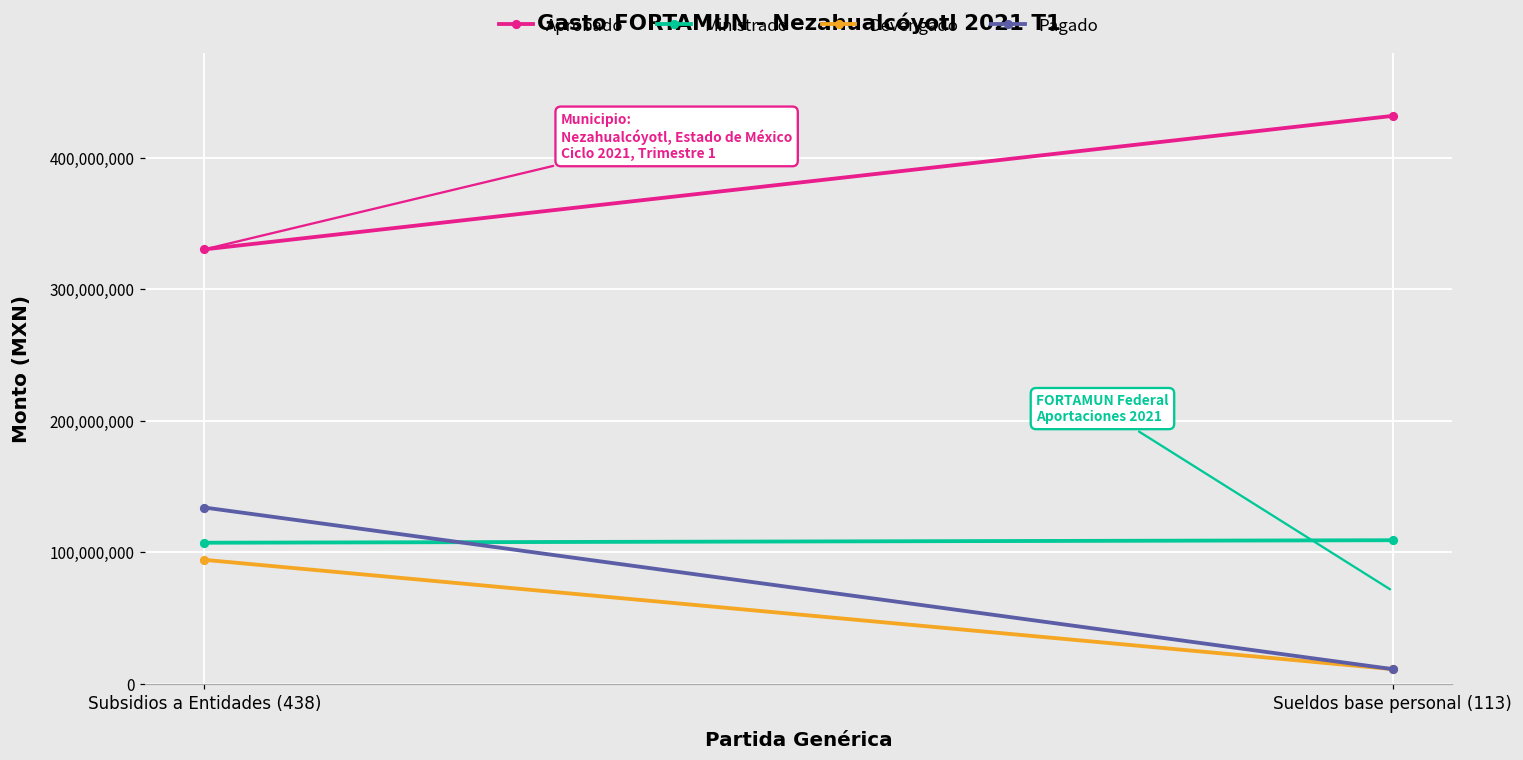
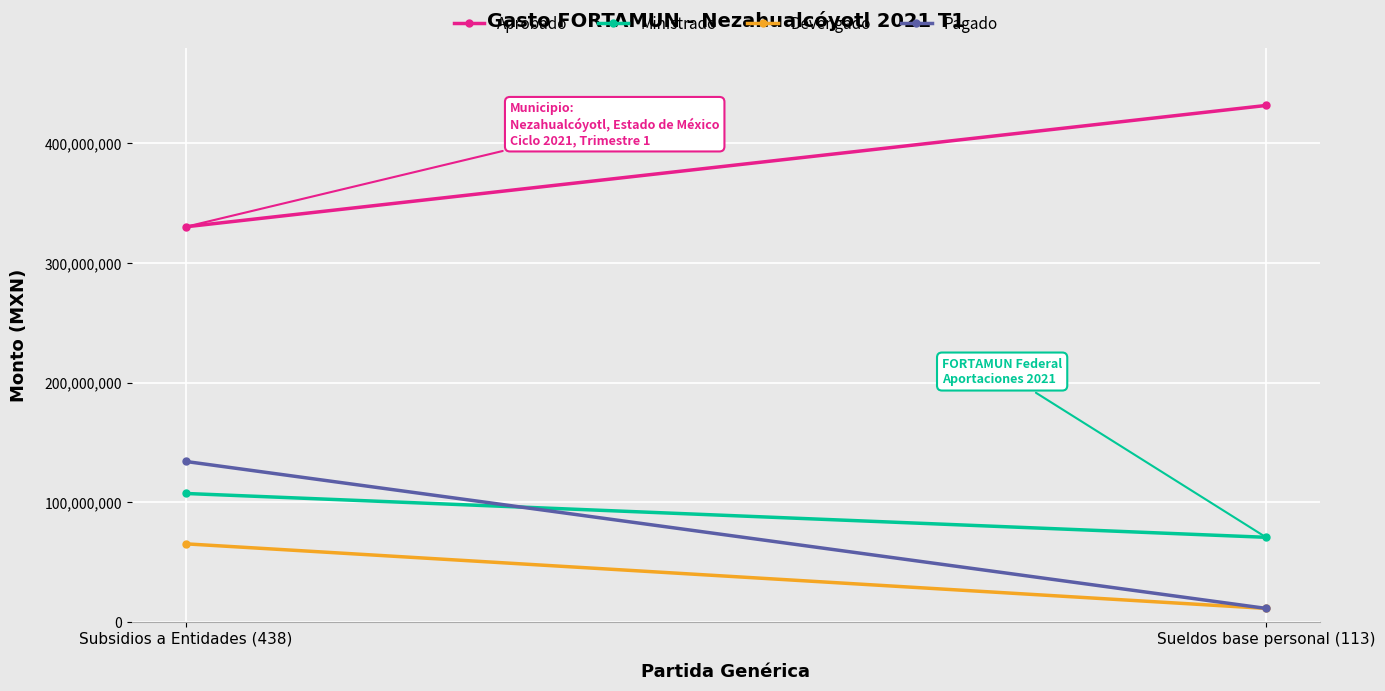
  {
    "Aprobado": {
      "Sueldos base personal (113)": "432,000,000"
    },
    "Ministrado": {
      "Subsidios a Entidades (438)": "107,000,000",
-     "Sueldos base personal (113)": "109,000,000"
+     "Sueldos base personal (113)": "71,000,000"
    },
    "Devengado": {
-     "Subsidios a Entidades (438)": "94,000,000"
+     "Subsidios a Entidades (438)": "65,000,000"
    },
    "Pagado": {
      "Subsidios a Entidades (438)": "134,000,000"
    }
  }
